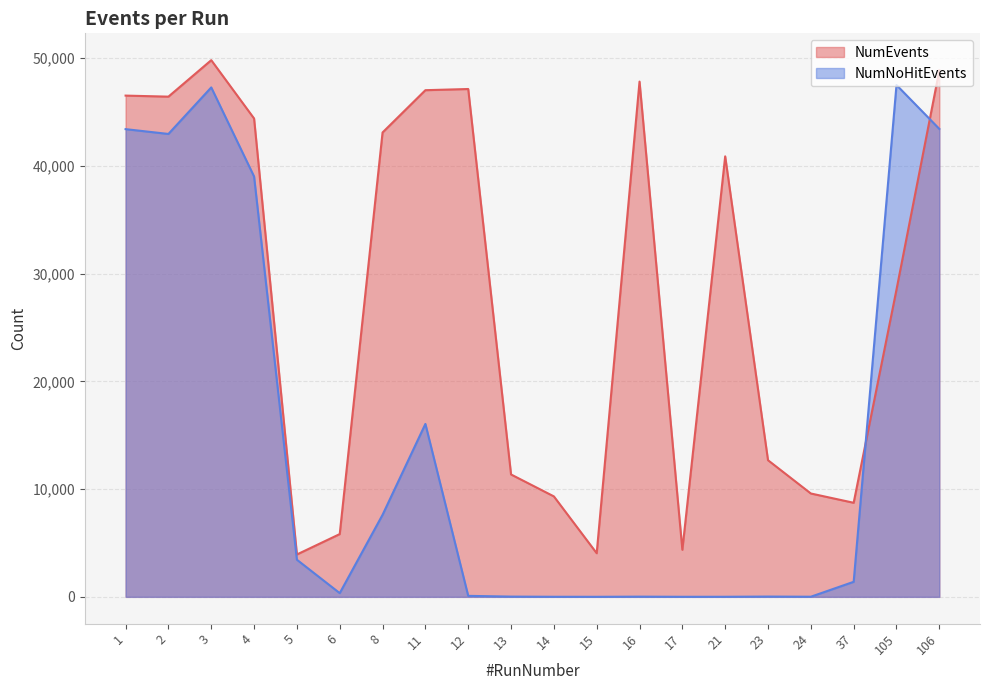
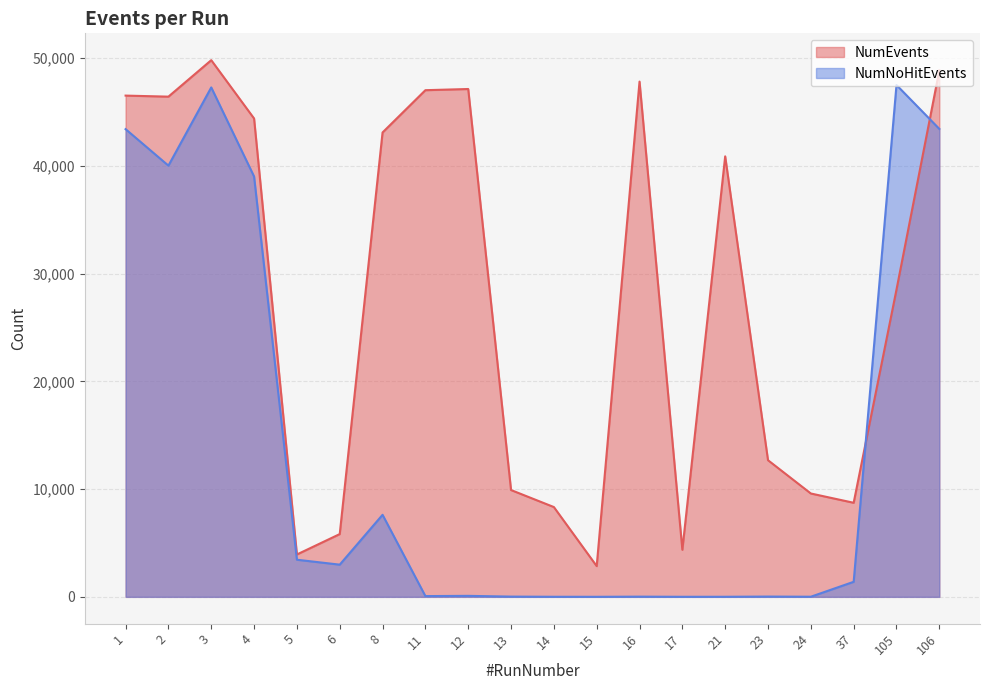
  {
    "NumEvents": {
      "1": "46,500",
      "2": "46,400",
      "3": "49,800",
      "4": "44,400",
      "5": "3,900",
      "6": "5,800",
      "8": "43,100",
      "11": "47,000",
      "12": "47,100",
-     "13": "11,400",
-     "14": "9,300",
-     "15": "4,000",
+     "13": "9,900",
+     "14": "8,300",
+     "15": "2,900",
      "16": "47,800",
      "17": "4,400",
      "21": "40,900",
      "23": "12,700",
      "24": "9,600",
      "37": "8,700",
      "105": "28,500"
    },
    "NumNoHitEvents": {
      "1": "43,400",
-     "2": "43,000",
+     "2": "40,000",
      "3": "47,300",
      "4": "39,000",
      "5": "3,400",
-     "6": "300",
+     "6": "3,000",
      "8": "7,600",
-     "11": "16,100",
+     "11": "100",
      "12": "100",
      "13": "0",
      "14": "0",
      "15": "0",
      "16": "0",
      "17": "0",
      "21": "0",
      "23": "0",
      "24": "0",
      "37": "1,400",
      "106": "43,400"
    }
  }
